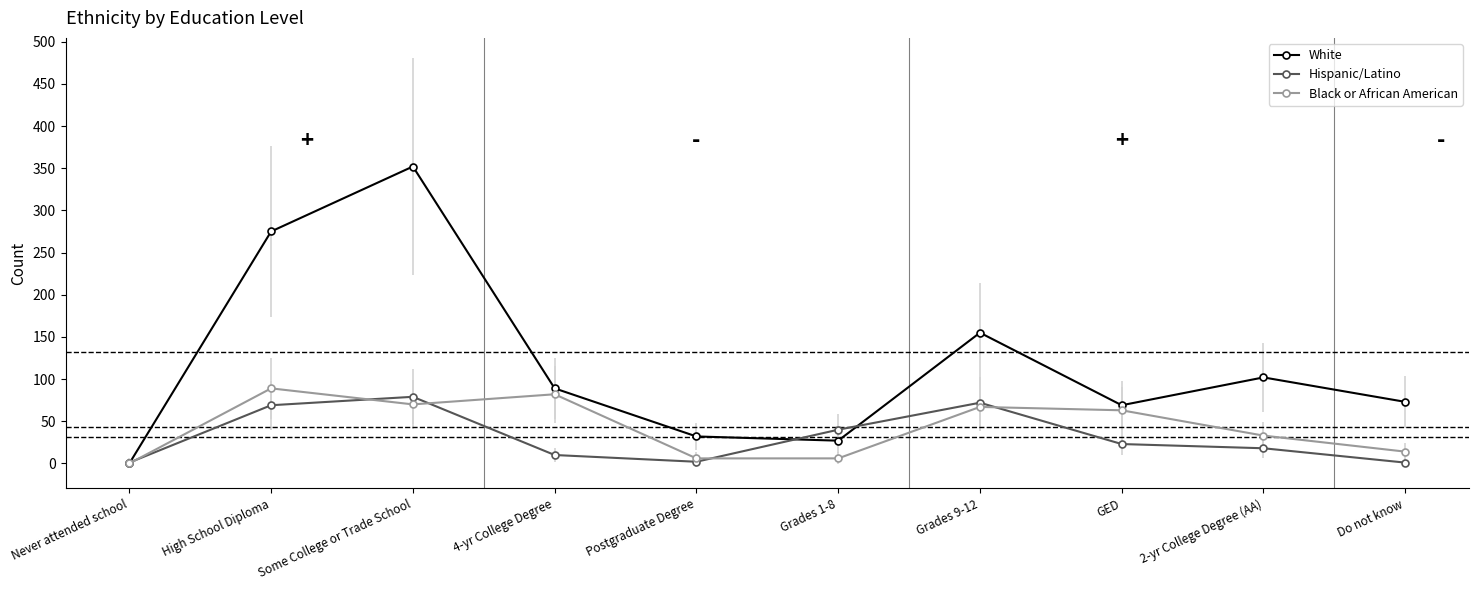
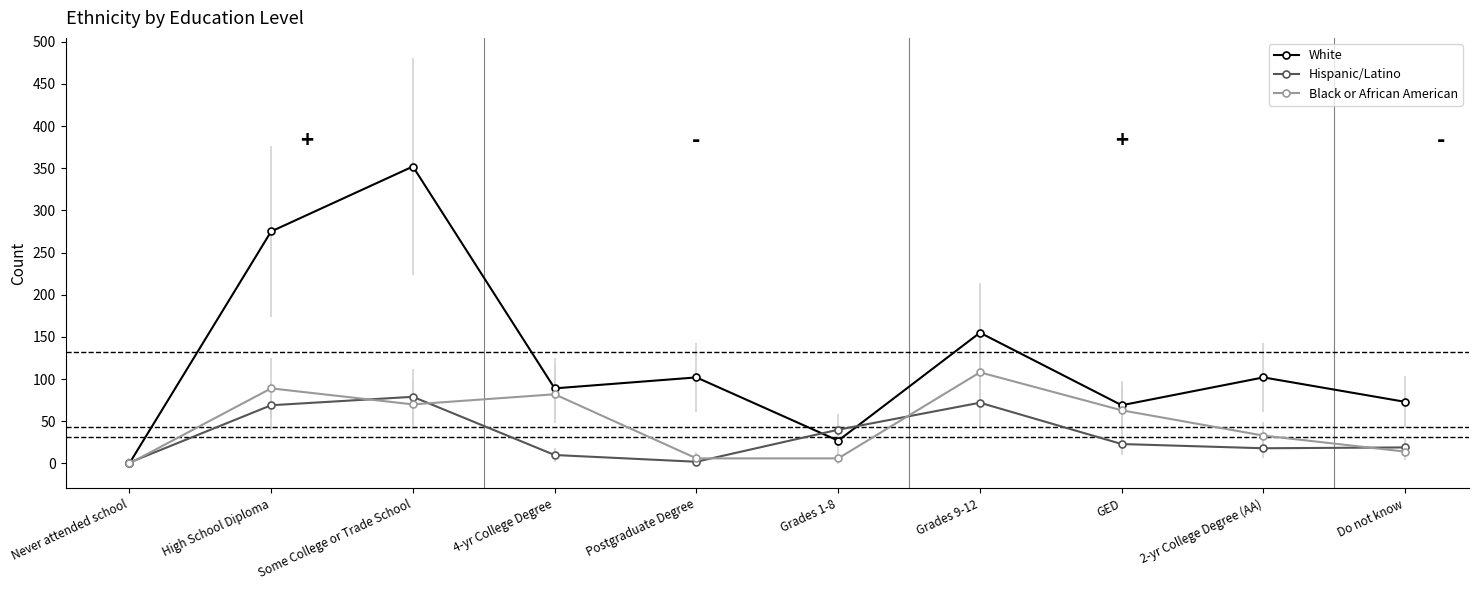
  {
    "White": {
      "High School Diploma": 280,
      "Some College or Trade School": 350,
      "4-yr College Degree": 90,
-     "Postgraduate Degree": 30,
+     "Postgraduate Degree": 100,
      "Grades 1-8": 30,
      "Grades 9-12": 160,
      "GED": 70,
      "2-yr College Degree (AA)": 100,
      "Do not know": 70
    },
    "Hispanic/Latino": {
      "High School Diploma": 70,
      "Some College or Trade School": 80,
      "4-yr College Degree": 10,
      "Postgraduate Degree": 0,
      "Grades 1-8": 40,
      "Grades 9-12": 70,
      "GED": 20,
      "2-yr College Degree (AA)": 20,
-     "Do not know": 0
+     "Do not know": 20
    },
    "Black or African American": {
      "High School Diploma": 90,
      "Some College or Trade School": 70,
      "4-yr College Degree": 80,
      "Postgraduate Degree": 10,
      "Grades 1-8": 10,
-     "Grades 9-12": 70,
+     "Grades 9-12": 110,
      "GED": 60,
      "2-yr College Degree (AA)": 30,
      "Do not know": 10
    }
  }
